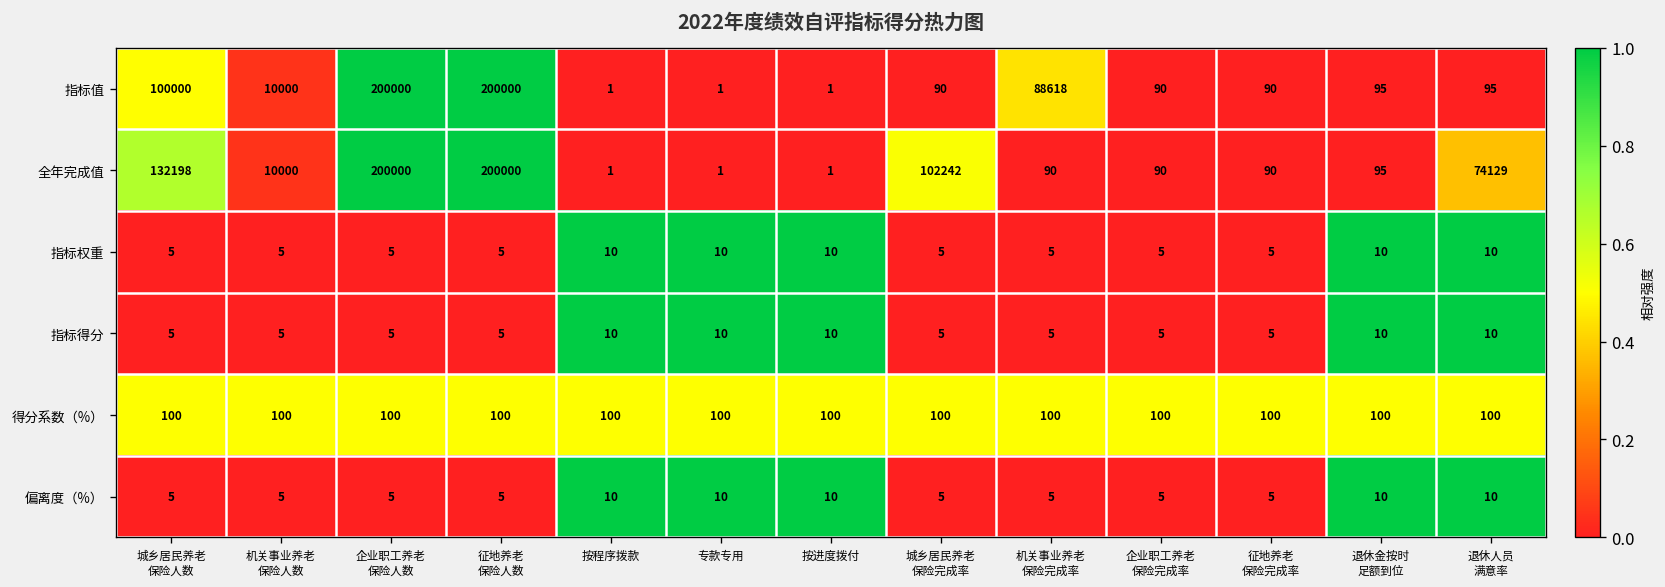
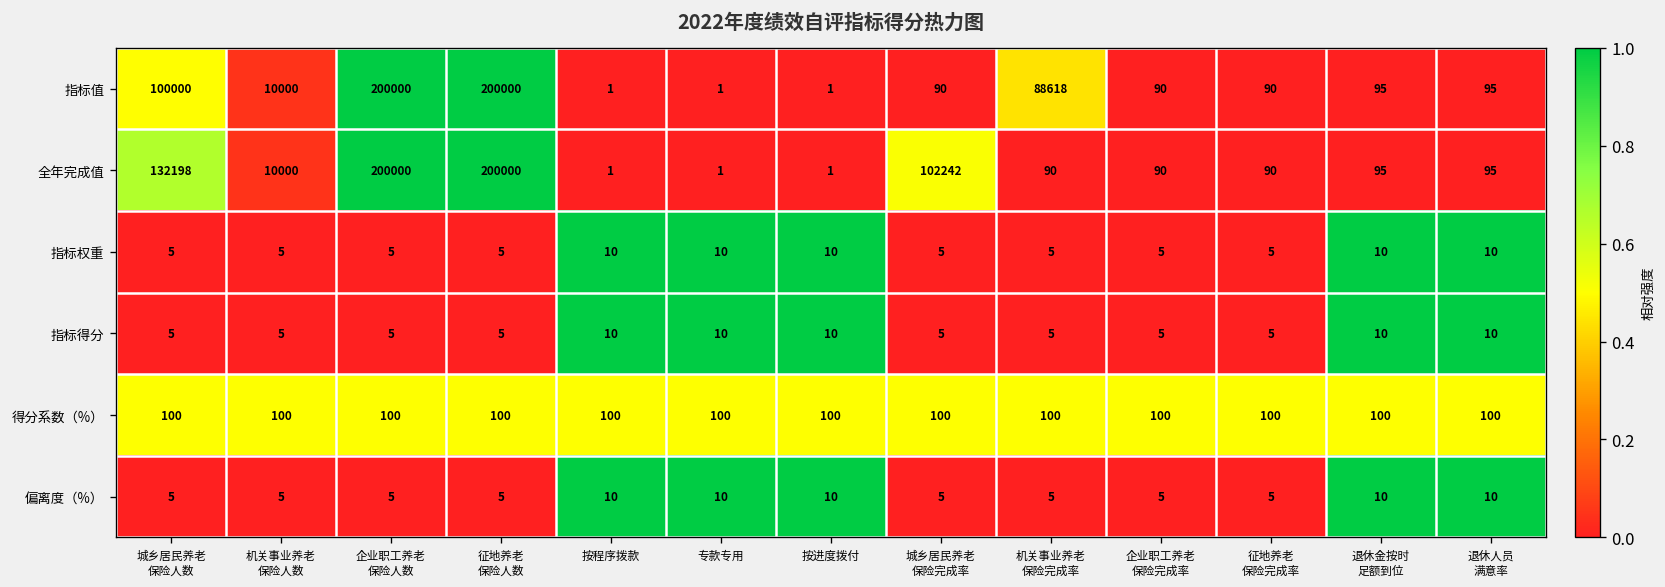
  {
    "指标值": {
      "城乡居民养老 保险人数": 100000,
      "机关事业养老 保险人数": 10000,
      "企业职工养老 保险人数": 200000,
      "征地养老 保险人数": 200000,
      "按程序拨款": 1,
      "专款专用": 1,
      "按进度拨付": 1,
      "城乡居民养老 保险完成率": 90,
      "机关事业养老 保险完成率": 88618,
      "企业职工养老 保险完成率": 90,
      "征地养老 保险完成率": 90,
      "退休金按时 足额到位": 95,
      "退休人员 满意率": 95
    },
    "全年完成值": {
      "城乡居民养老 保险人数": 132198,
      "机关事业养老 保险人数": 10000,
      "企业职工养老 保险人数": 200000,
      "征地养老 保险人数": 200000,
      "按程序拨款": 1,
      "专款专用": 1,
      "按进度拨付": 1,
      "城乡居民养老 保险完成率": 102242,
      "机关事业养老 保险完成率": 90,
      "企业职工养老 保险完成率": 90,
      "征地养老 保险完成率": 90,
      "退休金按时 足额到位": 95,
-     "退休人员 满意率": 74129
+     "退休人员 满意率": 95
    },
    "指标权重": {
      "城乡居民养老 保险人数": 5,
      "机关事业养老 保险人数": 5,
      "企业职工养老 保险人数": 5,
      "征地养老 保险人数": 5,
      "按程序拨款": 10,
      "专款专用": 10,
      "按进度拨付": 10,
      "城乡居民养老 保险完成率": 5,
      "机关事业养老 保险完成率": 5,
      "企业职工养老 保险完成率": 5,
      "征地养老 保险完成率": 5,
      "退休金按时 足额到位": 10,
      "退休人员 满意率": 10
    },
    "指标得分": {
      "城乡居民养老 保险人数": 5,
      "机关事业养老 保险人数": 5,
      "企业职工养老 保险人数": 5,
      "征地养老 保险人数": 5,
      "按程序拨款": 10,
      "专款专用": 10,
      "按进度拨付": 10,
      "城乡居民养老 保险完成率": 5,
      "机关事业养老 保险完成率": 5,
      "企业职工养老 保险完成率": 5,
      "征地养老 保险完成率": 5,
      "退休金按时 足额到位": 10,
      "退休人员 满意率": 10
    },
    "得分系数（%）": {
      "城乡居民养老 保险人数": 100,
      "机关事业养老 保险人数": 100,
      "企业职工养老 保险人数": 100,
      "征地养老 保险人数": 100,
      "按程序拨款": 100,
      "专款专用": 100,
      "按进度拨付": 100,
      "城乡居民养老 保险完成率": 100,
      "机关事业养老 保险完成率": 100,
      "企业职工养老 保险完成率": 100,
      "征地养老 保险完成率": 100,
      "退休金按时 足额到位": 100,
      "退休人员 满意率": 100
    },
    "偏离度（%）": {
      "城乡居民养老 保险人数": 5,
      "机关事业养老 保险人数": 5,
      "企业职工养老 保险人数": 5,
      "征地养老 保险人数": 5,
      "按程序拨款": 10,
      "专款专用": 10,
      "按进度拨付": 10,
      "城乡居民养老 保险完成率": 5,
      "机关事业养老 保险完成率": 5,
      "企业职工养老 保险完成率": 5,
      "征地养老 保险完成率": 5,
      "退休金按时 足额到位": 10,
      "退休人员 满意率": 10
    }
  }
